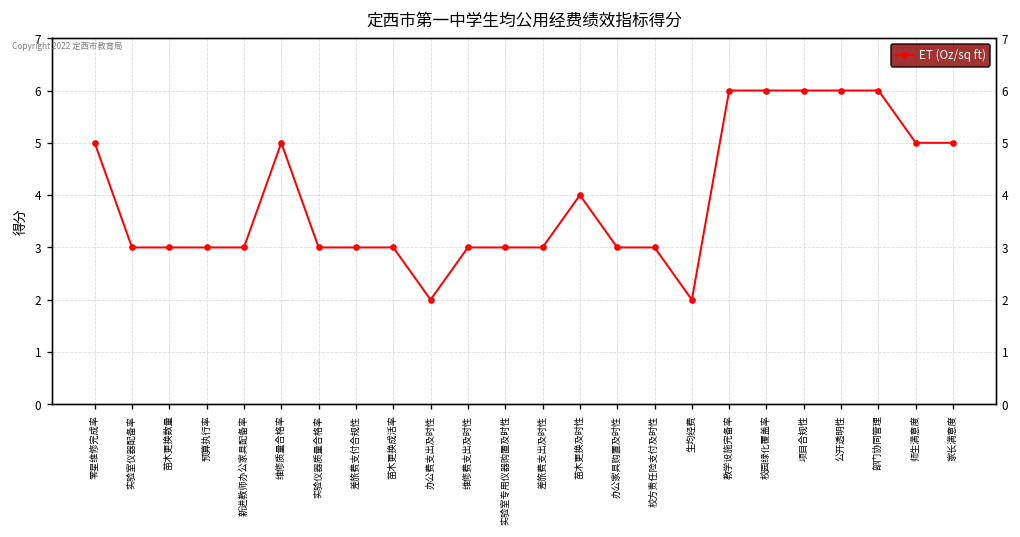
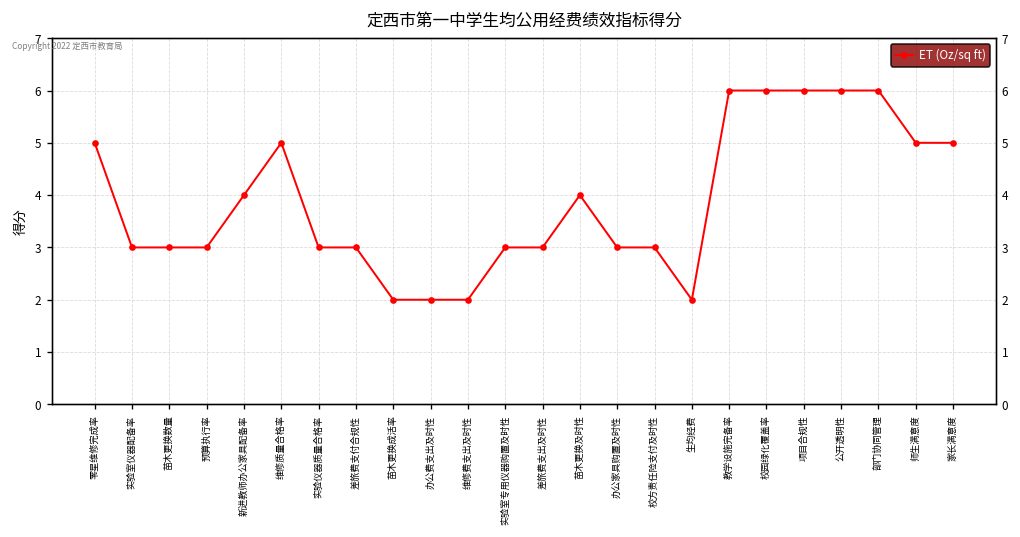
  {
    "零星维修完成率": 5,
    "实验室仪器配备率": 3,
    "苗木更换数量": 3,
    "预算执行率": 3,
-   "新进教师办公家具配备率": 3,
+   "新进教师办公家具配备率": 4,
    "维修质量合格率": 5,
    "实验仪器质量合格率": 3,
    "差旅费支付合规性": 3,
-   "苗木更换成活率": 3,
+   "苗木更换成活率": 2,
    "办公费支出及时性": 2,
-   "维修费支出及时性": 3,
+   "维修费支出及时性": 2,
    "实验室专用仪器购置及时性": 3,
    "差旅费支出及时性": 3,
    "苗木更换及时性": 4,
    "办公家具购置及时性": 3,
    "校方责任险支付及时性": 3,
    "生均经费": 2,
    "教学设施完备率": 6,
    "校园绿化覆盖率": 6,
    "项目合规性": 6,
    "公开透明性": 6,
    "部门协同管理": 6,
    "师生满意度": 5,
    "家长满意度": 5
  }
